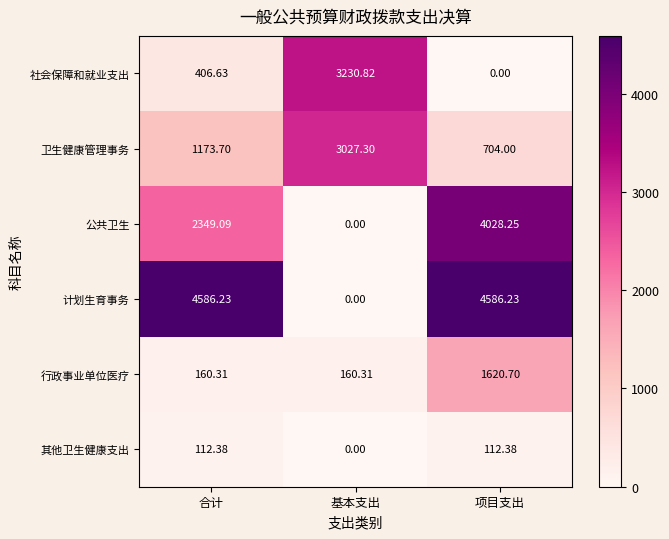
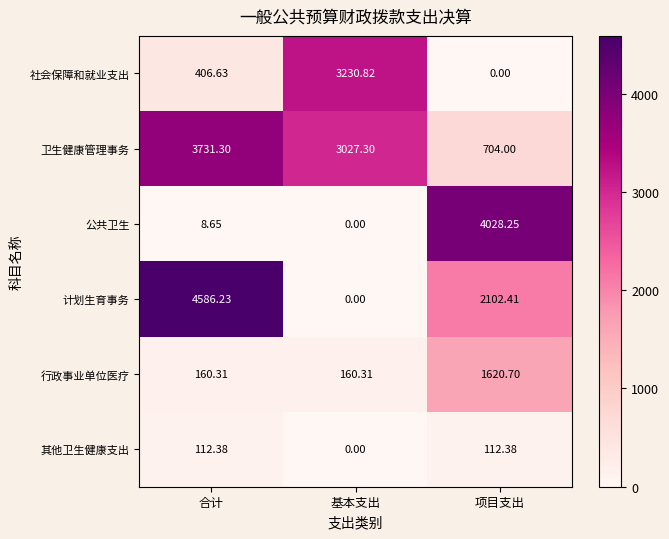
  {
    "社会保障和就业支出": {
      "合计": 406.63,
      "基本支出": 3230.82,
      "项目支出": 0.00
    },
    "卫生健康管理事务": {
-     "合计": 1173.70,
+     "合计": 3731.30,
      "基本支出": 3027.30,
      "项目支出": 704.00
    },
    "公共卫生": {
-     "合计": 2349.09,
+     "合计": 8.65,
      "基本支出": 0.00,
      "项目支出": 4028.25
    },
    "计划生育事务": {
      "合计": 4586.23,
      "基本支出": 0.00,
-     "项目支出": 4586.23
+     "项目支出": 2102.41
    },
    "行政事业单位医疗": {
      "合计": 160.31,
      "基本支出": 160.31,
      "项目支出": 1620.70
    },
    "其他卫生健康支出": {
      "合计": 112.38,
      "基本支出": 0.00,
      "项目支出": 112.38
    }
  }
